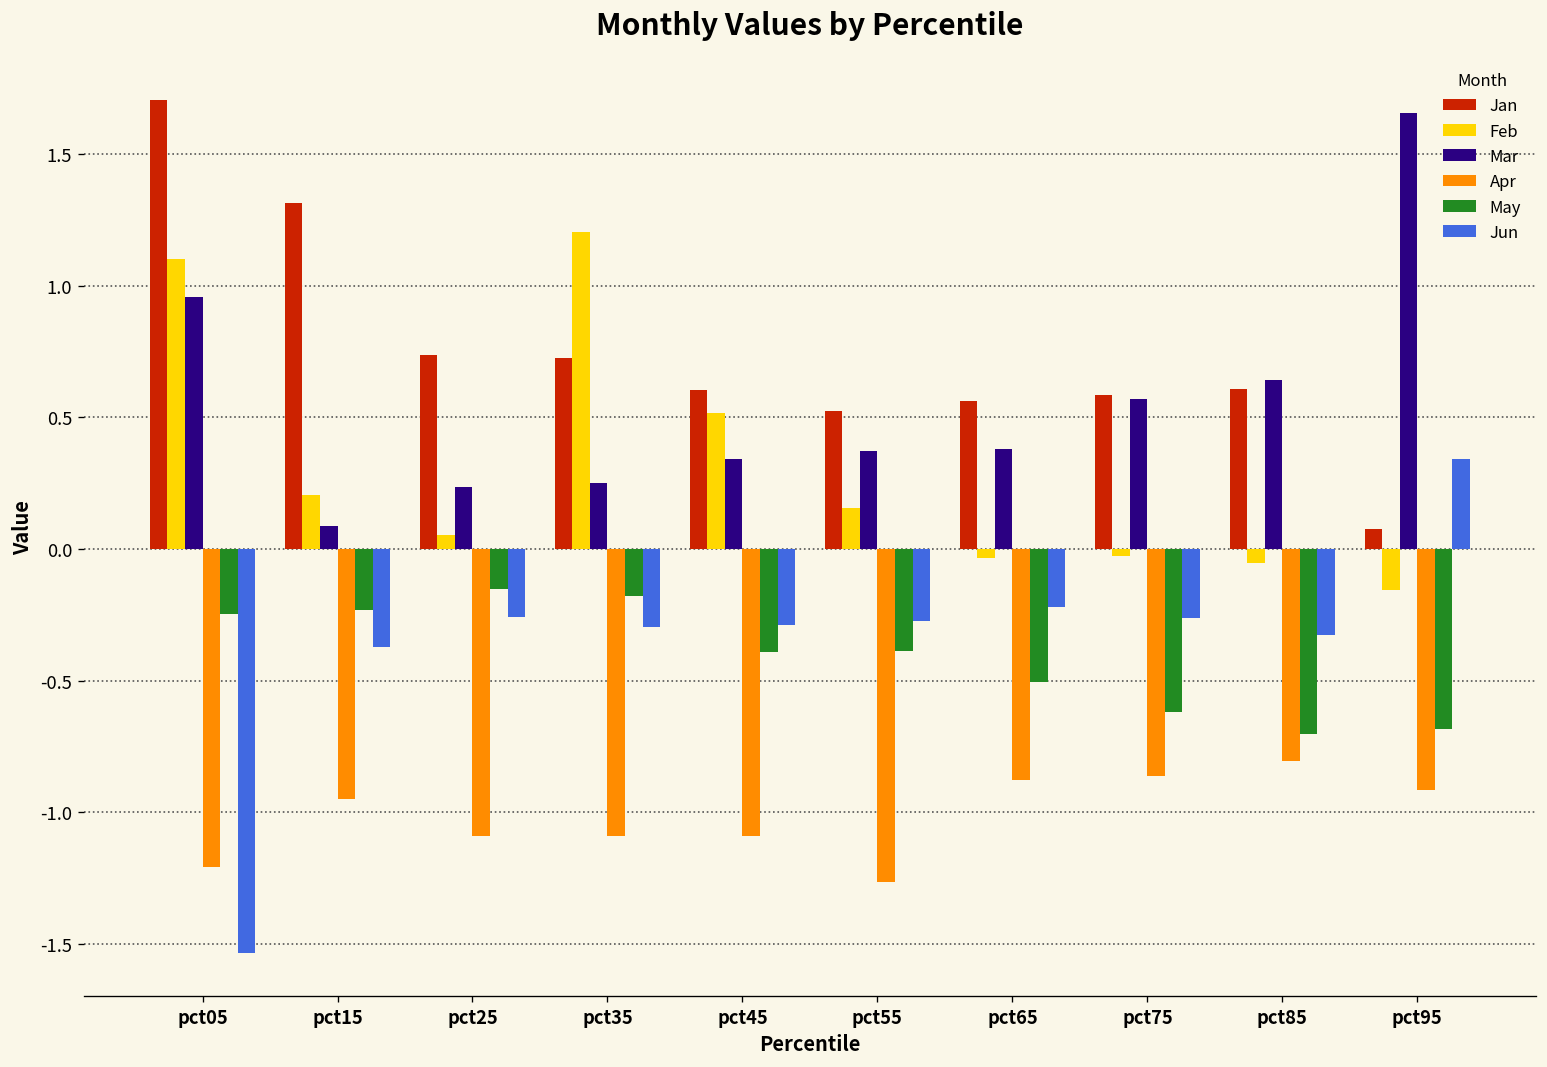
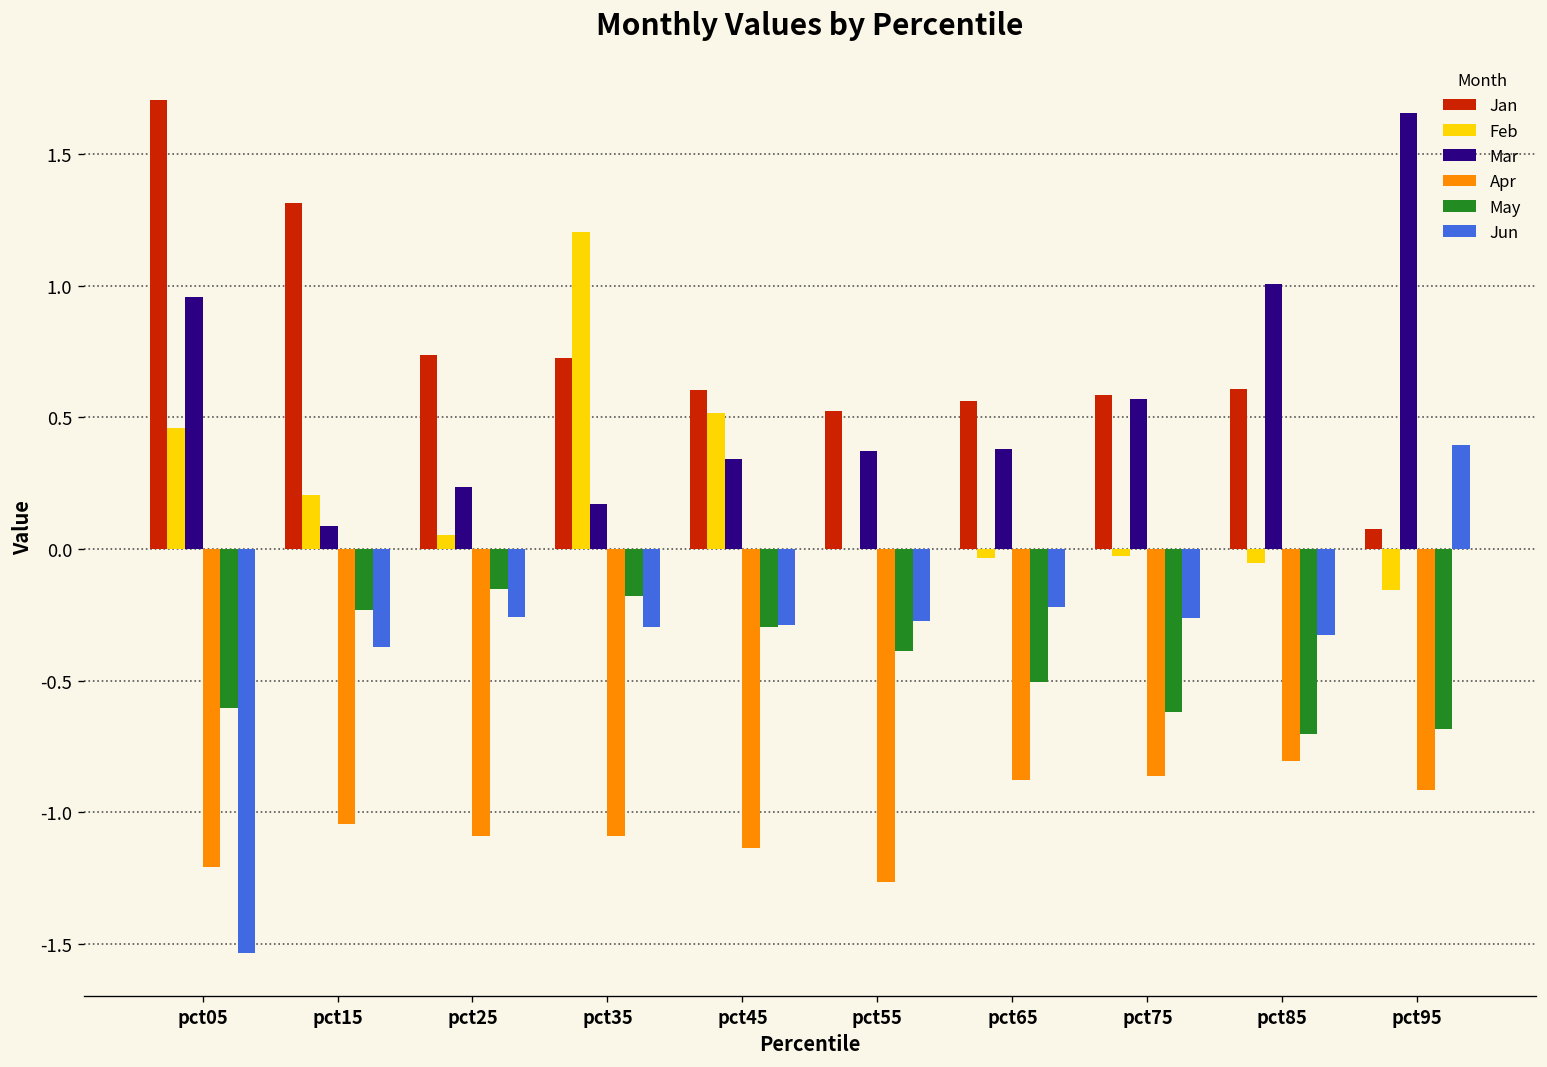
  {
    "Jan": {
      "pct05": 1.70,
      "pct15": 1.31,
      "pct25": 0.74,
      "pct35": 0.73,
      "pct45": 0.60,
      "pct55": 0.52,
      "pct65": 0.56,
      "pct75": 0.58,
      "pct85": 0.61,
      "pct95": 0.08
    },
    "Feb": {
-     "pct05": 1.10,
+     "pct05": 0.46,
      "pct15": 0.21,
      "pct25": 0.05,
      "pct35": 1.20,
      "pct45": 0.52,
-     "pct55": 0.16,
+     "pct55": 0.00,
      "pct65": -0.03,
      "pct75": -0.02,
      "pct85": -0.05,
      "pct95": -0.16
    },
    "Mar": {
      "pct05": 0.95,
      "pct15": 0.09,
      "pct25": 0.24,
-     "pct35": 0.25,
+     "pct35": 0.17,
      "pct45": 0.34,
      "pct55": 0.37,
      "pct65": 0.38,
      "pct75": 0.57,
-     "pct85": 0.64,
+     "pct85": 1.01,
      "pct95": 1.65
    },
    "Apr": {
      "pct05": -1.21,
-     "pct15": -0.95,
+     "pct15": -1.04,
      "pct25": -1.09,
      "pct35": -1.09,
-     "pct45": -1.09,
+     "pct45": -1.14,
      "pct55": -1.26,
      "pct65": -0.88,
      "pct75": -0.86,
      "pct85": -0.80,
      "pct95": -0.91
    },
    "May": {
-     "pct05": -0.25,
+     "pct05": -0.60,
      "pct15": -0.23,
      "pct25": -0.15,
      "pct35": -0.18,
-     "pct45": -0.39,
+     "pct45": -0.30,
      "pct55": -0.39,
      "pct65": -0.50,
      "pct75": -0.62,
      "pct85": -0.70,
      "pct95": -0.68
    },
    "Jun": {
      "pct05": -1.53,
      "pct15": -0.37,
      "pct25": -0.26,
      "pct35": -0.29,
      "pct45": -0.29,
      "pct55": -0.27,
      "pct65": -0.22,
      "pct75": -0.26,
      "pct85": -0.33,
-     "pct95": 0.34
+     "pct95": 0.40
    }
  }
